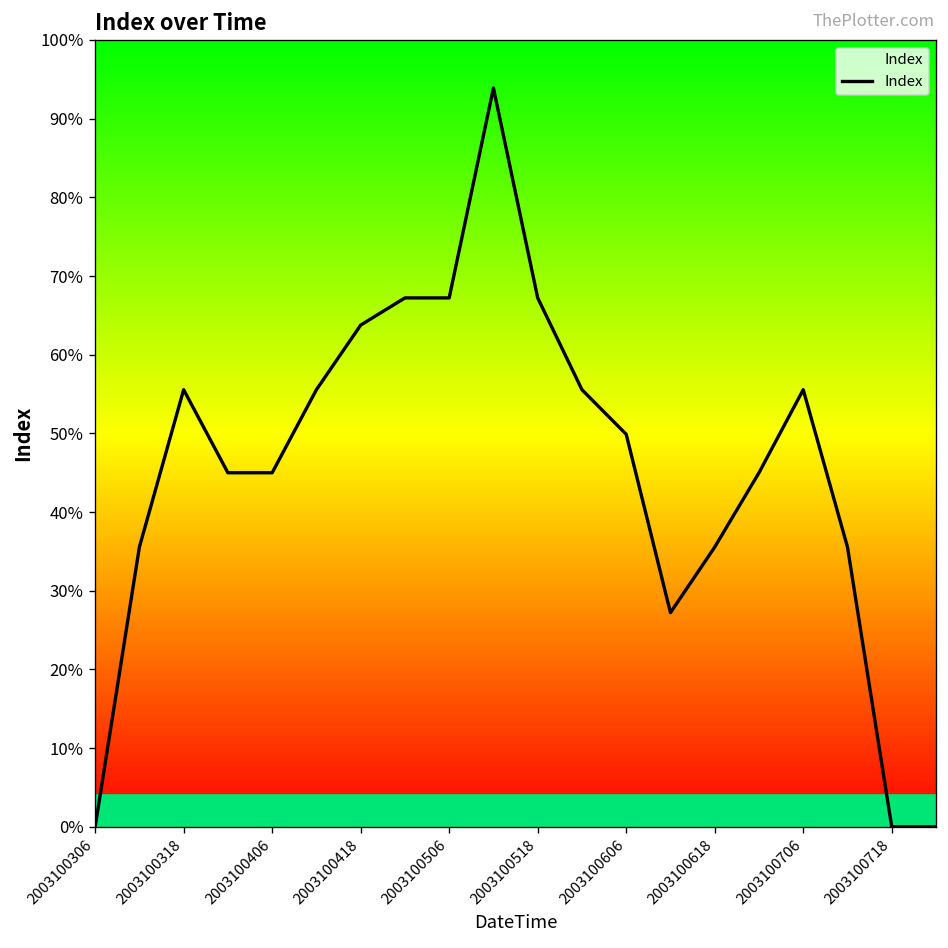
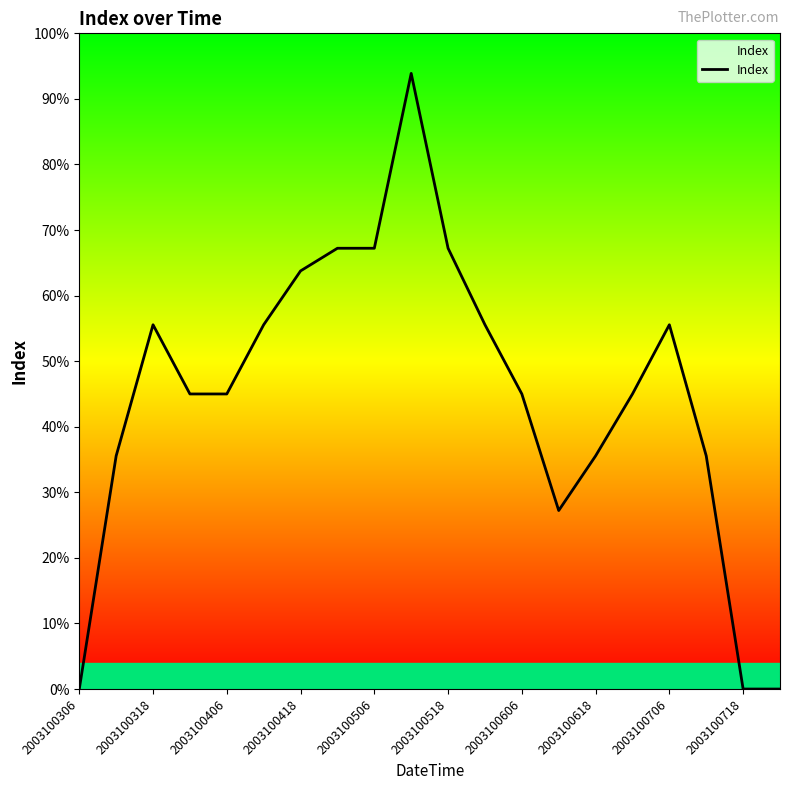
  {
    "2003100318": "56%",
    "2003100406": "45%",
    "2003100418": "64%",
    "2003100506": "67%",
    "2003100518": "67%",
-   "2003100606": "50%",
+   "2003100606": "45%",
    "2003100618": "36%",
    "2003100706": "56%"
  }
